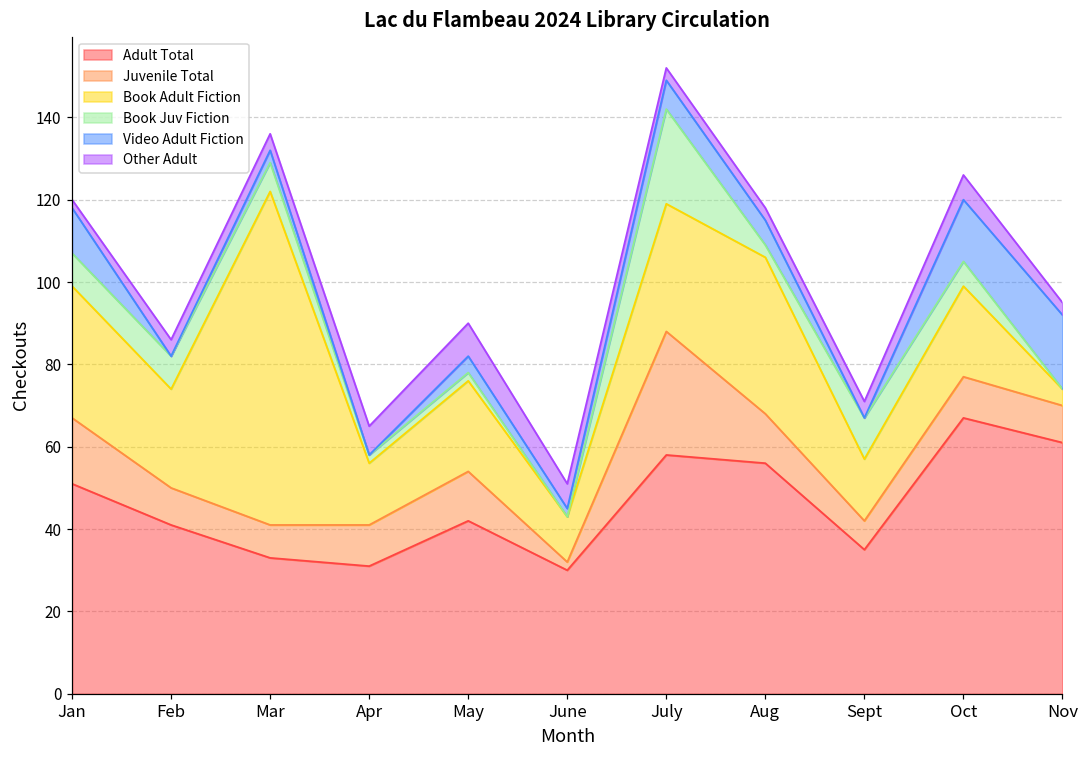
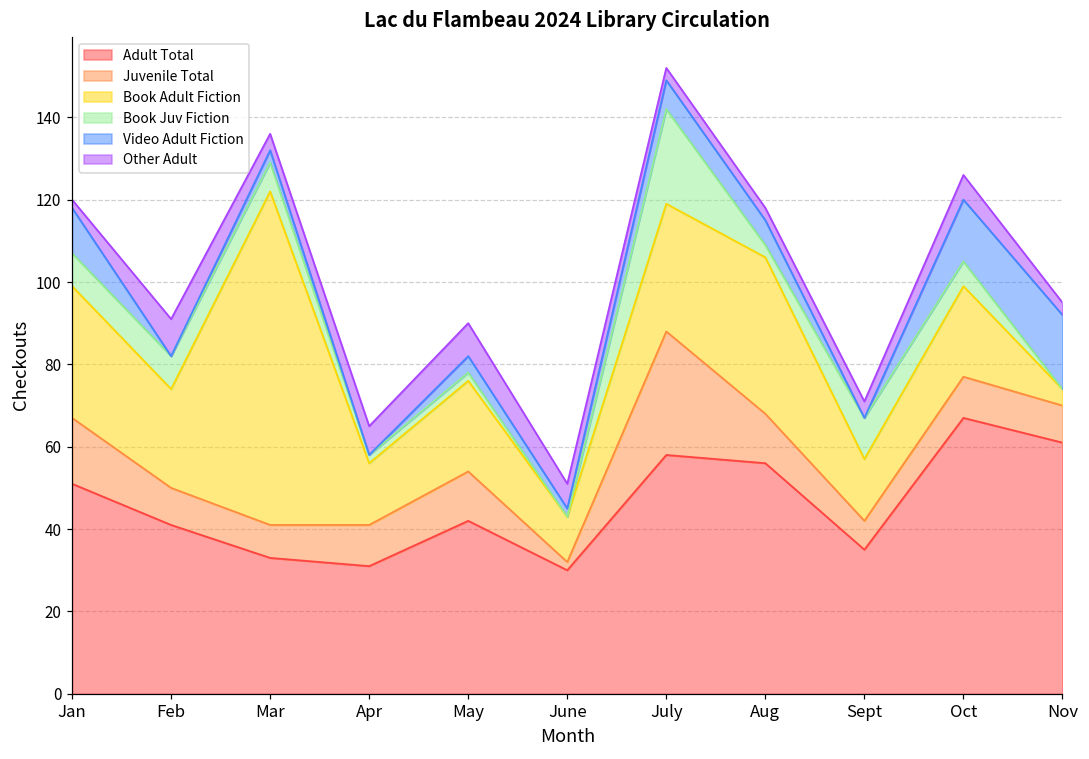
  {
    "Book Adult Fiction": {
      "Jan": 32,
      "Feb": 24,
      "Mar": 81,
      "Apr": 15,
      "May": 22,
      "July": 31,
      "Aug": 38,
      "Sept": 15,
      "Oct": 22
    },
    "Book Juv Fiction": {
      "Jan": 8,
      "Mar": 7,
      "May": 2,
      "July": 23,
      "Aug": 3,
      "Oct": 6
    },
    "Video Adult Fiction": {
      "Jan": 11,
      "Mar": 3,
      "May": 4,
      "June": 2,
      "July": 7,
      "Aug": 6,
      "Oct": 15,
      "Nov": 18
    },
    "Other Adult": {
      "Jan": 2,
-     "Feb": 4,
+     "Feb": 9,
      "Mar": 4,
      "Apr": 7,
      "May": 8,
      "June": 6,
      "July": 3,
      "Aug": 3,
      "Sept": 4,
      "Oct": 6,
      "Nov": 3
    }
  }
